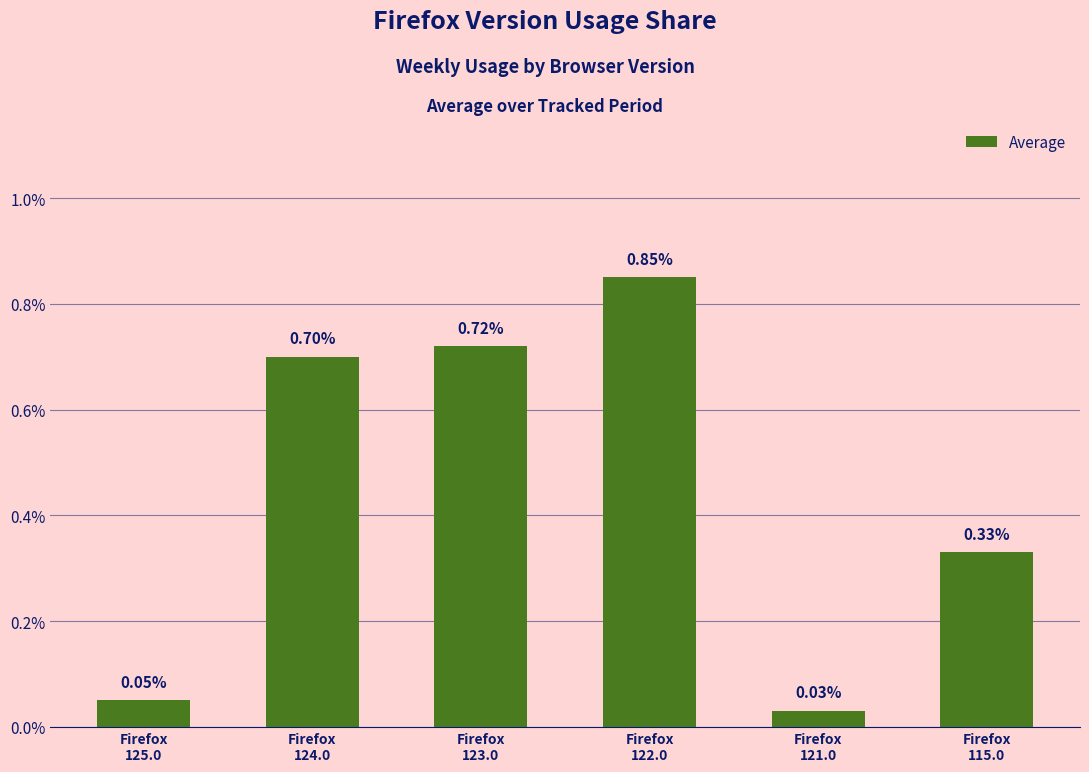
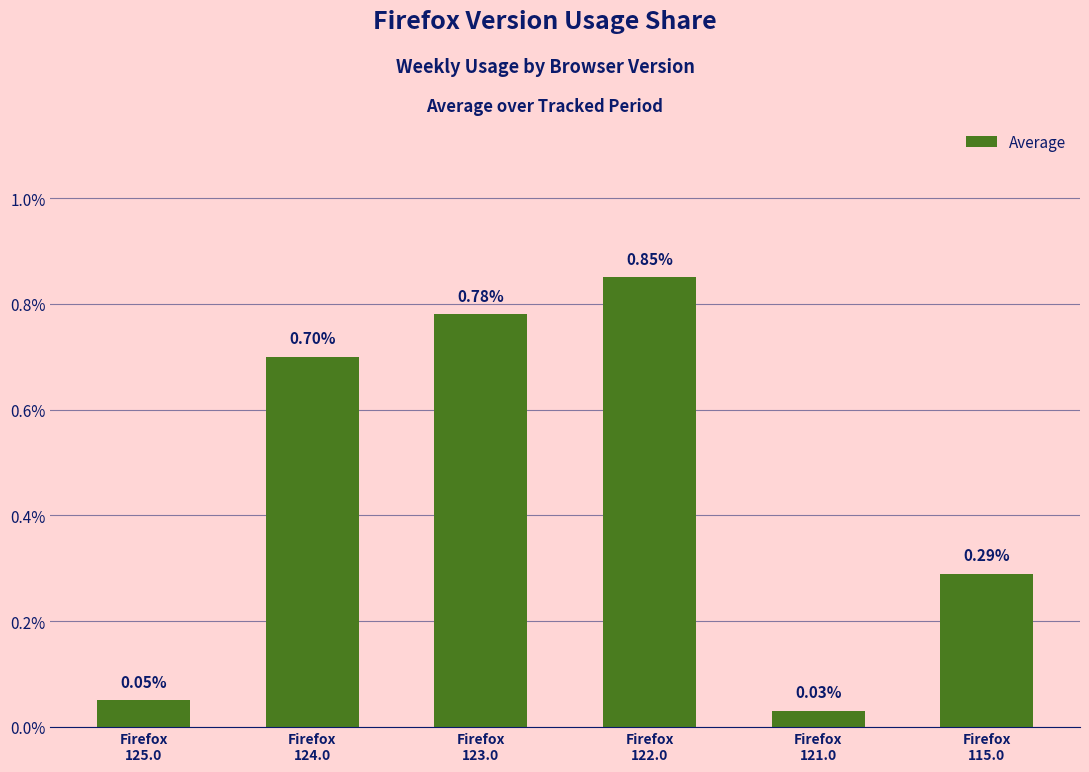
  {
    "Firefox 125.0": "0.05%",
    "Firefox 124.0": "0.70%",
-   "Firefox 123.0": "0.72%",
+   "Firefox 123.0": "0.78%",
    "Firefox 122.0": "0.85%",
    "Firefox 121.0": "0.03%",
-   "Firefox 115.0": "0.33%"
+   "Firefox 115.0": "0.29%"
  }
